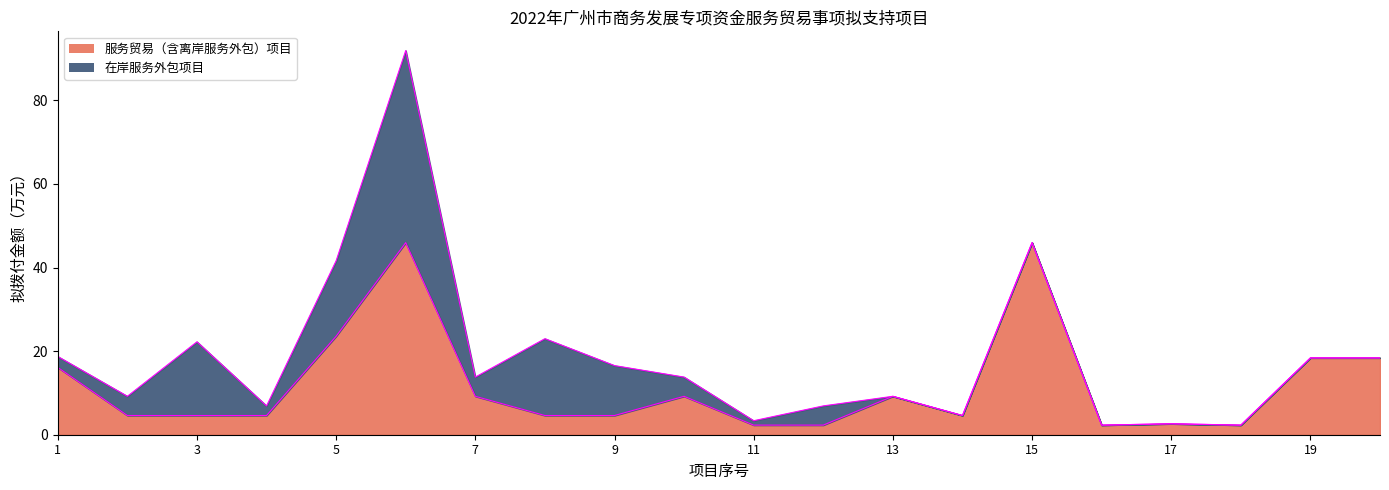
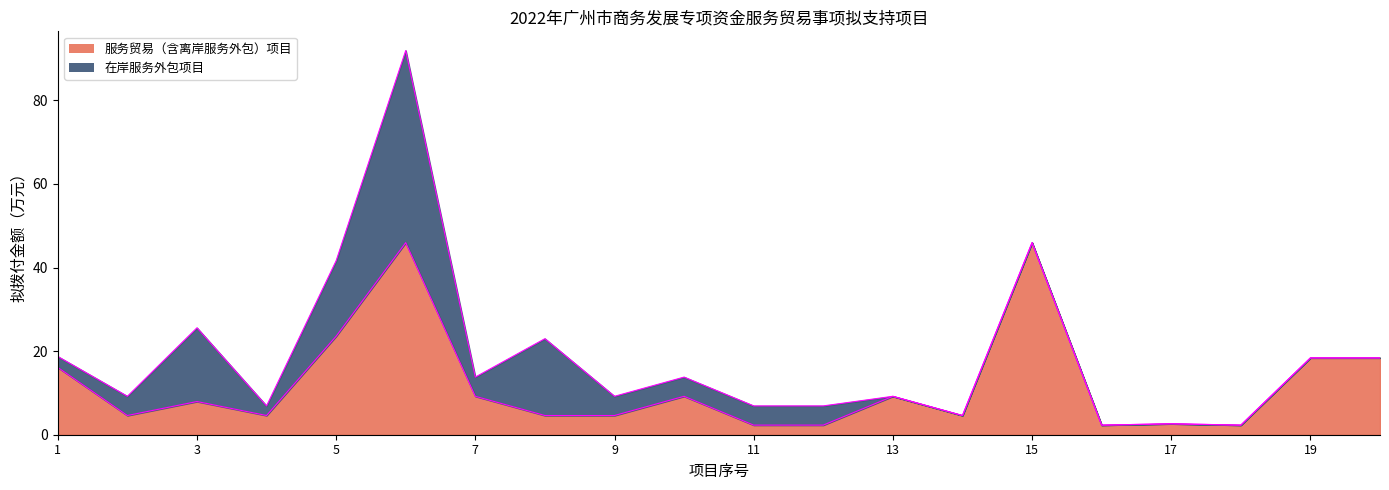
  {
    "服务贸易（含离岸服务外包）项目": {
      "1": 16,
-     "3": 5,
+     "3": 8,
      "5": 24,
      "7": 9,
      "9": 5,
      "11": 2
    },
    "在岸服务外包项目": {
      "1": 3,
      "3": 18,
      "5": 18,
      "7": 5,
-     "9": 12,
-     "11": 1
+     "9": 5,
+     "11": 5
    }
  }
